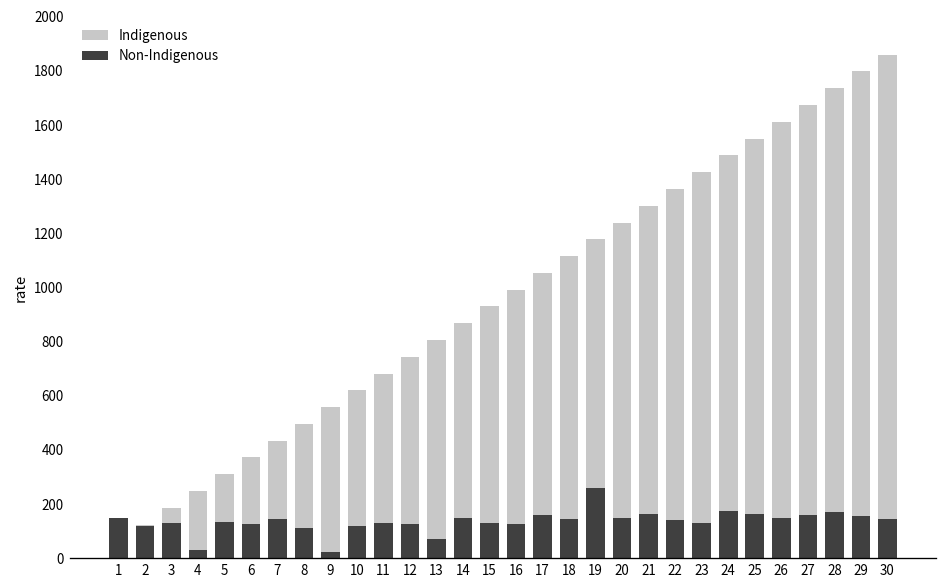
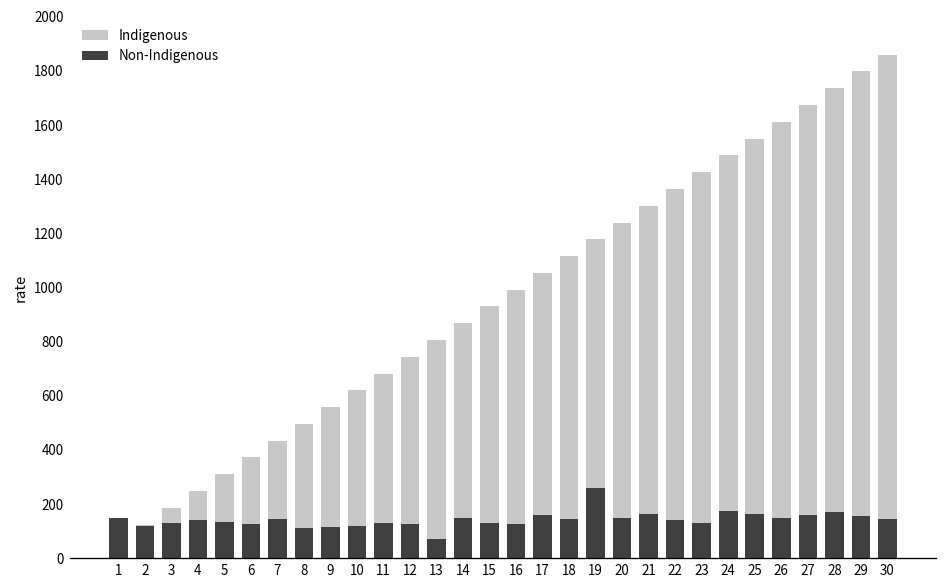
  {
    "Indigenous": {
      "2": 120,
      "3": 190,
      "4": 250,
      "5": 310,
      "6": 370,
      "7": 430,
      "8": 500,
      "9": 560,
      "10": 620,
      "11": 680,
      "12": 740,
      "13": 810,
      "14": 870,
      "15": 930,
      "16": 990,
      "17": 1050,
      "18": 1120,
      "19": 1180,
      "20": 1240,
      "21": 1300,
      "22": 1360,
      "23": 1430,
      "24": 1490,
      "25": 1550,
      "26": 1610,
      "27": 1670,
      "28": 1740,
      "29": 1800,
      "30": 1860
    },
    "Non-Indigenous": {
      "1": 150,
      "2": 120,
-     "4": 30,
-     "9": 20
+     "4": 140,
+     "9": 120
    }
  }
